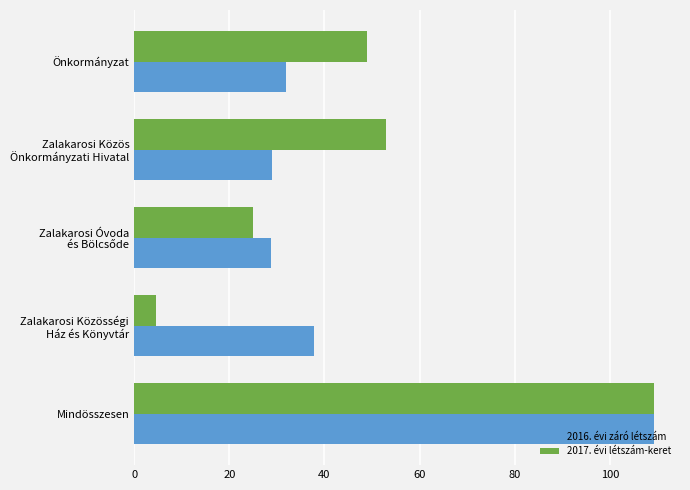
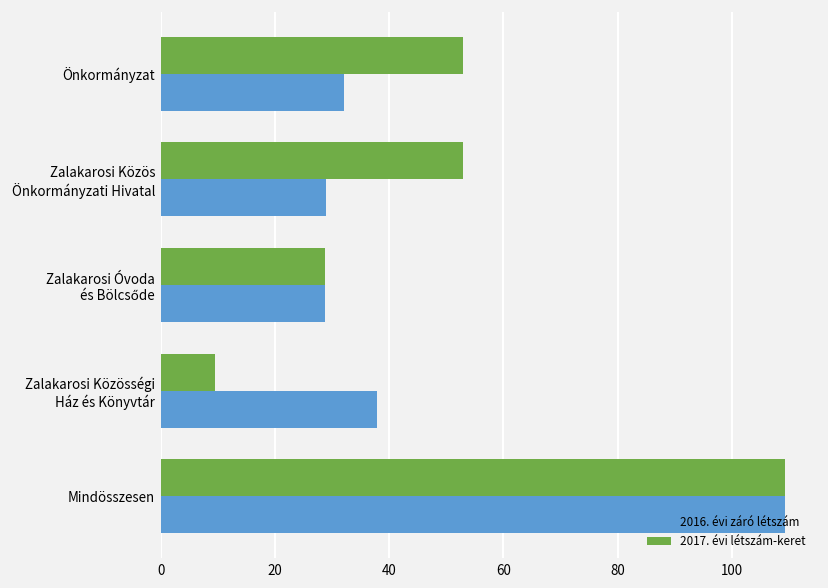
  {
    "2016. évi záró létszám": {
      "Önkormányzat": 32,
      "Zalakarosi Közös Önkormányzati Hivatal": 29,
      "Zalakarosi Óvoda és Bölcsőde": 29,
      "Zalakarosi Közösségi Ház és Könyvtár": 38,
      "Mindösszesen": 109
    },
    "2017. évi létszám-keret": {
-     "Önkormányzat": 49,
+     "Önkormányzat": 53,
      "Zalakarosi Közös Önkormányzati Hivatal": 53,
-     "Zalakarosi Óvoda és Bölcsőde": 25,
-     "Zalakarosi Közösségi Ház és Könyvtár": 5,
+     "Zalakarosi Óvoda és Bölcsőde": 29,
+     "Zalakarosi Közösségi Ház és Könyvtár": 10,
      "Mindösszesen": 109
    }
  }
